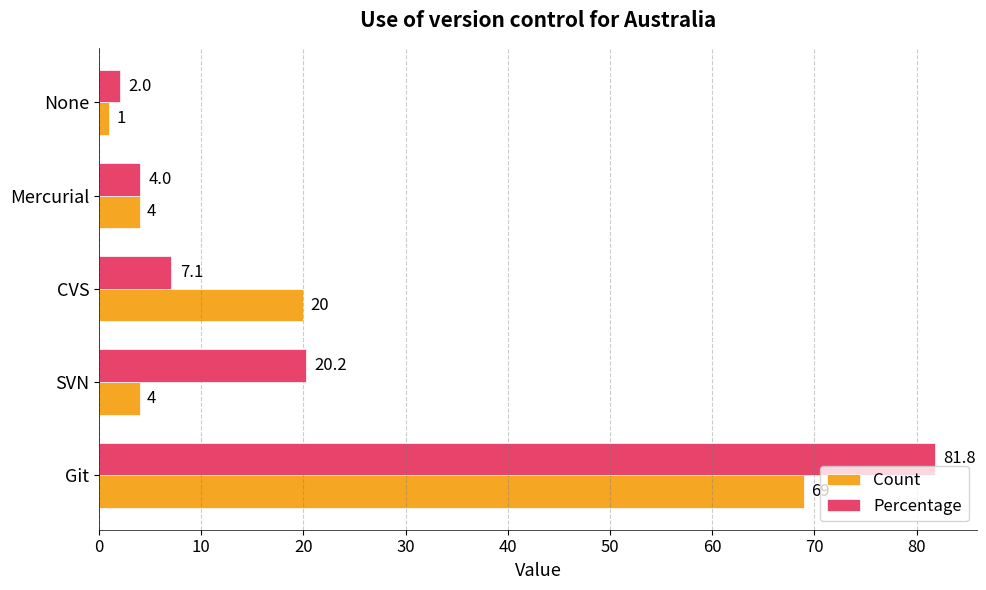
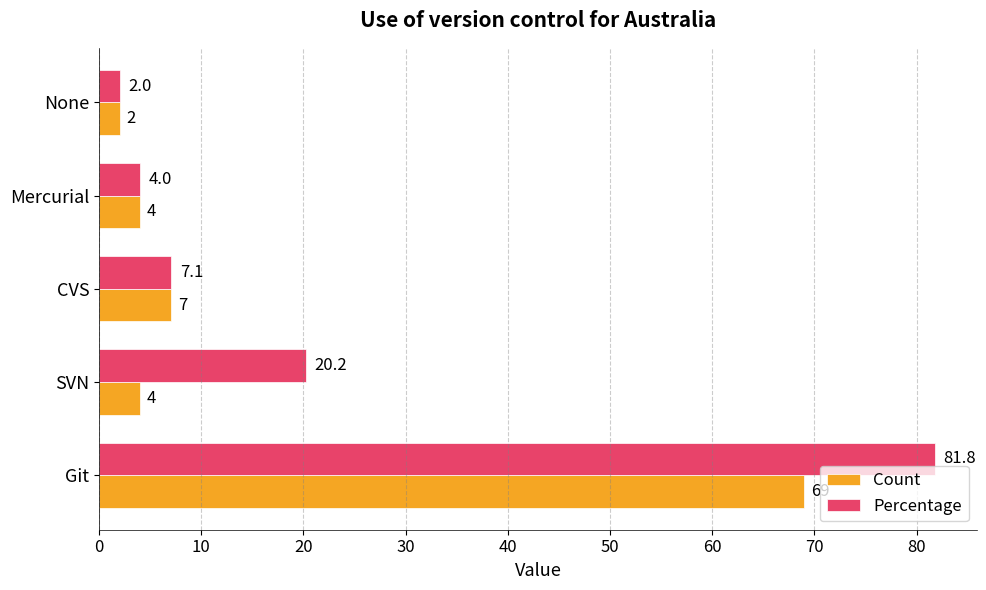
  {
    "Count": {
-     "None": 1,
+     "None": 2,
      "Mercurial": 4,
-     "CVS": 20,
+     "CVS": 7,
      "SVN": 4
    },
    "Percentage": {
      "None": 2.0,
      "Mercurial": 4.0,
      "CVS": 7.1,
      "SVN": 20.2
    }
  }
